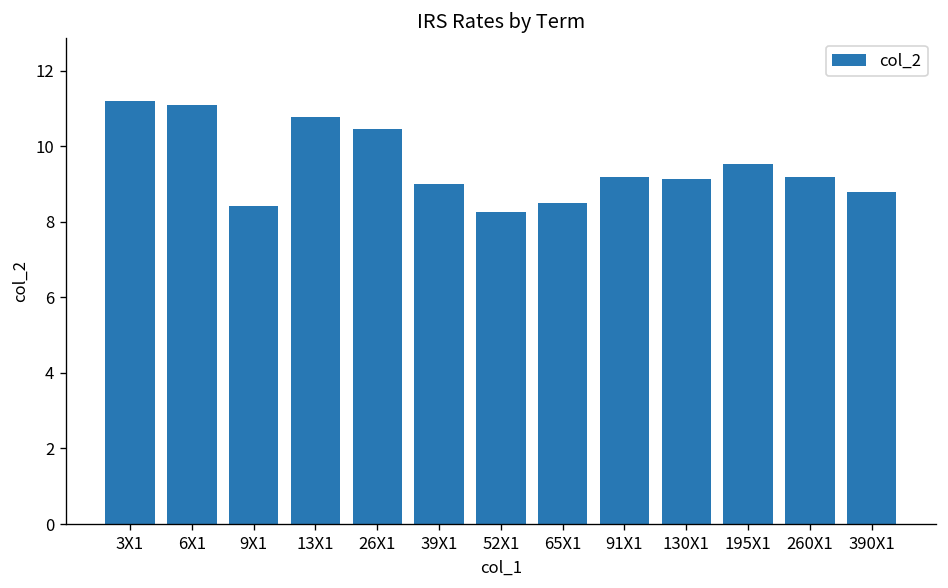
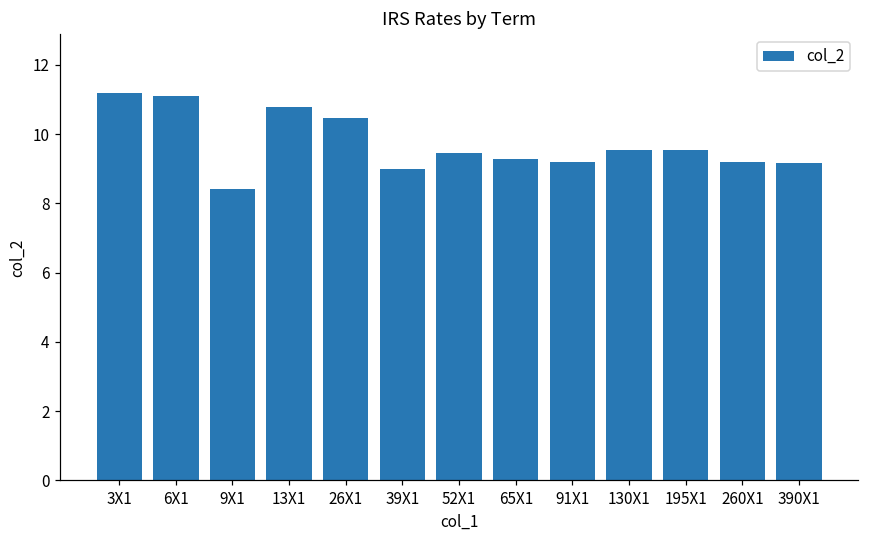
  {
    "3X1": 11.2,
    "6X1": 11.1,
    "9X1": 8.4,
    "13X1": 10.8,
    "26X1": 10.5,
    "39X1": 9.0,
-   "52X1": 8.3,
-   "65X1": 8.5,
+   "52X1": 9.4,
+   "65X1": 9.3,
    "91X1": 9.2,
-   "130X1": 9.1,
+   "130X1": 9.6,
    "195X1": 9.5,
    "260X1": 9.2,
-   "390X1": 8.8
+   "390X1": 9.2
  }
